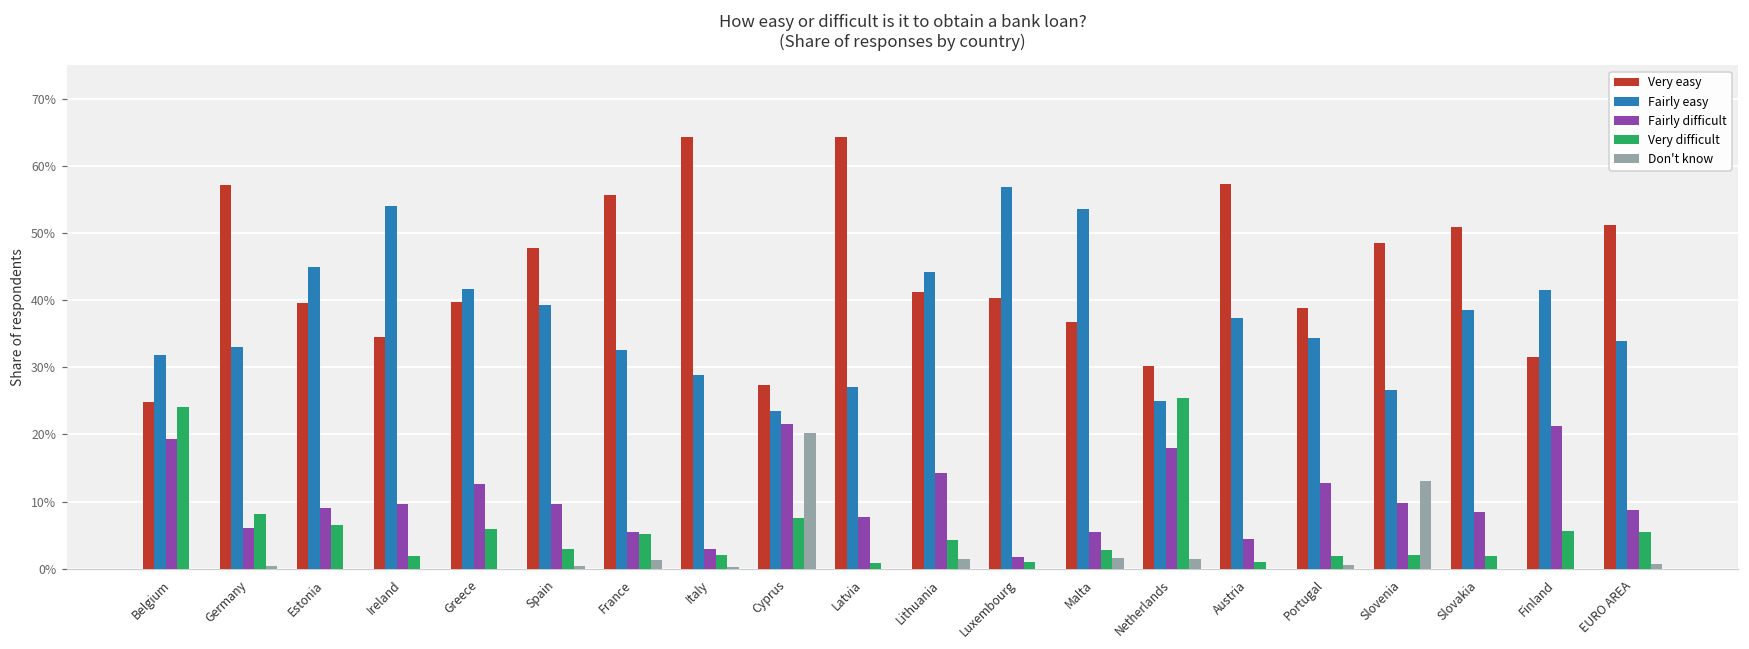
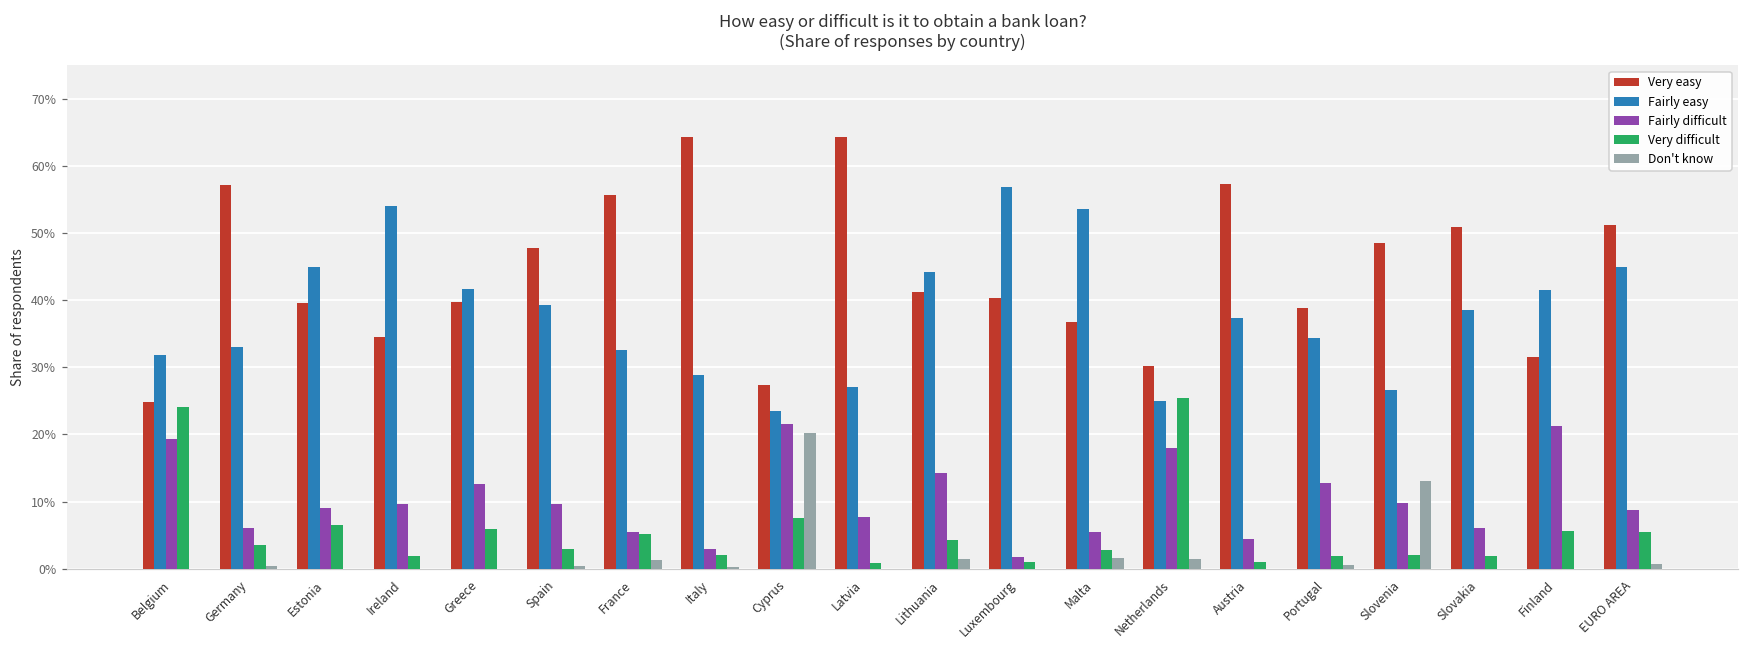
  {
    "Very easy": {
      "Belgium": "25%",
      "Germany": "57%",
      "Estonia": "40%",
      "Ireland": "35%",
      "Greece": "40%",
      "Spain": "48%",
      "France": "56%",
      "Italy": "64%",
      "Cyprus": "27%",
      "Latvia": "64%",
      "Lithuania": "41%",
      "Luxembourg": "40%",
      "Malta": "37%",
      "Netherlands": "30%",
      "Austria": "57%",
      "Portugal": "39%",
      "Slovenia": "49%",
      "Slovakia": "51%",
      "Finland": "32%",
      "EURO AREA": "51%"
    },
    "Fairly easy": {
      "Belgium": "32%",
      "Germany": "33%",
      "Estonia": "45%",
      "Ireland": "54%",
      "Greece": "42%",
      "Spain": "39%",
      "France": "33%",
      "Italy": "29%",
      "Cyprus": "23%",
      "Latvia": "27%",
      "Lithuania": "44%",
      "Luxembourg": "57%",
      "Malta": "54%",
      "Netherlands": "25%",
      "Austria": "37%",
      "Portugal": "34%",
      "Slovenia": "27%",
      "Slovakia": "39%",
      "Finland": "42%",
-     "EURO AREA": "34%"
+     "EURO AREA": "45%"
    },
    "Fairly difficult": {
      "Belgium": "19%",
      "Germany": "6%",
      "Estonia": "9%",
      "Ireland": "10%",
      "Greece": "13%",
      "Spain": "10%",
      "France": "5%",
      "Italy": "3%",
      "Cyprus": "21%",
      "Latvia": "8%",
      "Lithuania": "14%",
      "Luxembourg": "2%",
      "Malta": "5%",
      "Netherlands": "18%",
      "Austria": "4%",
      "Portugal": "13%",
      "Slovenia": "10%",
-     "Slovakia": "8%",
+     "Slovakia": "6%",
      "Finland": "21%",
      "EURO AREA": "9%"
    },
    "Very difficult": {
      "Belgium": "24%",
-     "Germany": "8%",
+     "Germany": "3%",
      "Estonia": "6%",
      "Ireland": "2%",
      "Greece": "6%",
      "Spain": "3%",
      "France": "5%",
      "Italy": "2%",
      "Cyprus": "7%",
      "Latvia": "1%",
      "Lithuania": "4%",
      "Luxembourg": "1%",
      "Malta": "3%",
      "Netherlands": "25%",
      "Austria": "1%",
      "Portugal": "2%",
      "Slovenia": "2%",
      "Slovakia": "2%",
      "Finland": "6%",
      "EURO AREA": "5%"
    },
    "Don't know": {
      "Belgium": "0%",
      "Estonia": "0%",
      "Ireland": "0%",
      "Greece": "0%",
      "France": "1%",
      "Cyprus": "20%",
      "Latvia": "0%",
      "Lithuania": "1%",
      "Luxembourg": "0%",
      "Malta": "2%",
      "Netherlands": "1%",
      "Austria": "0%",
      "Portugal": "1%",
      "Slovenia": "13%",
      "Slovakia": "0%",
      "Finland": "0%",
      "EURO AREA": "1%"
    }
  }
